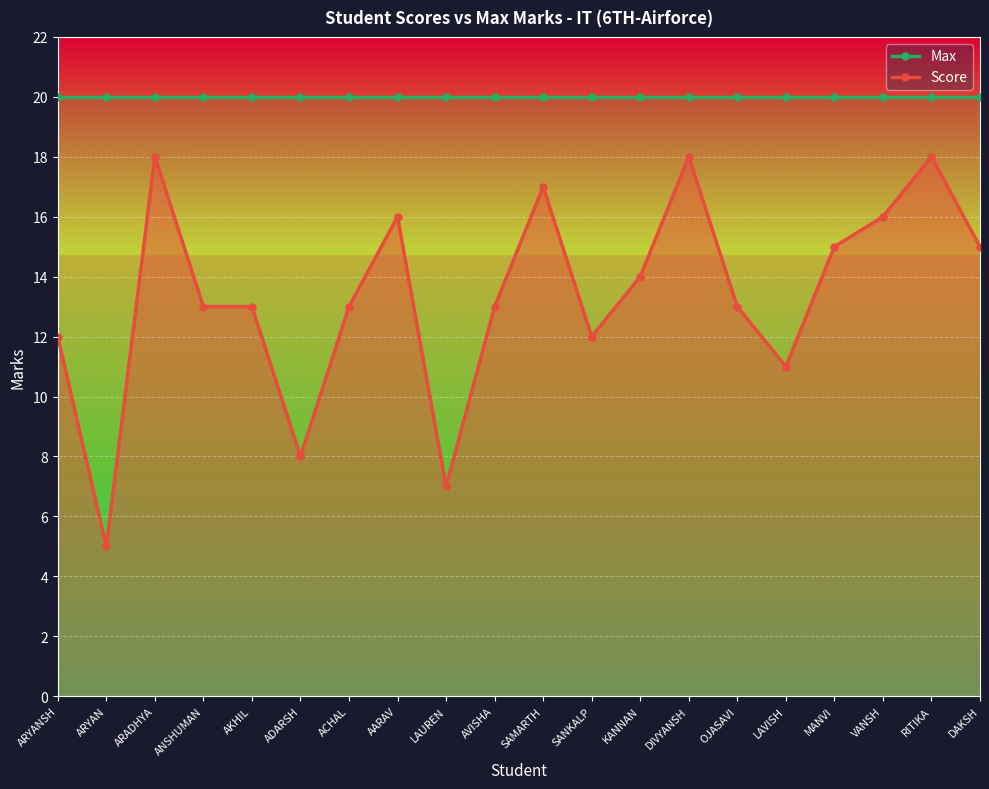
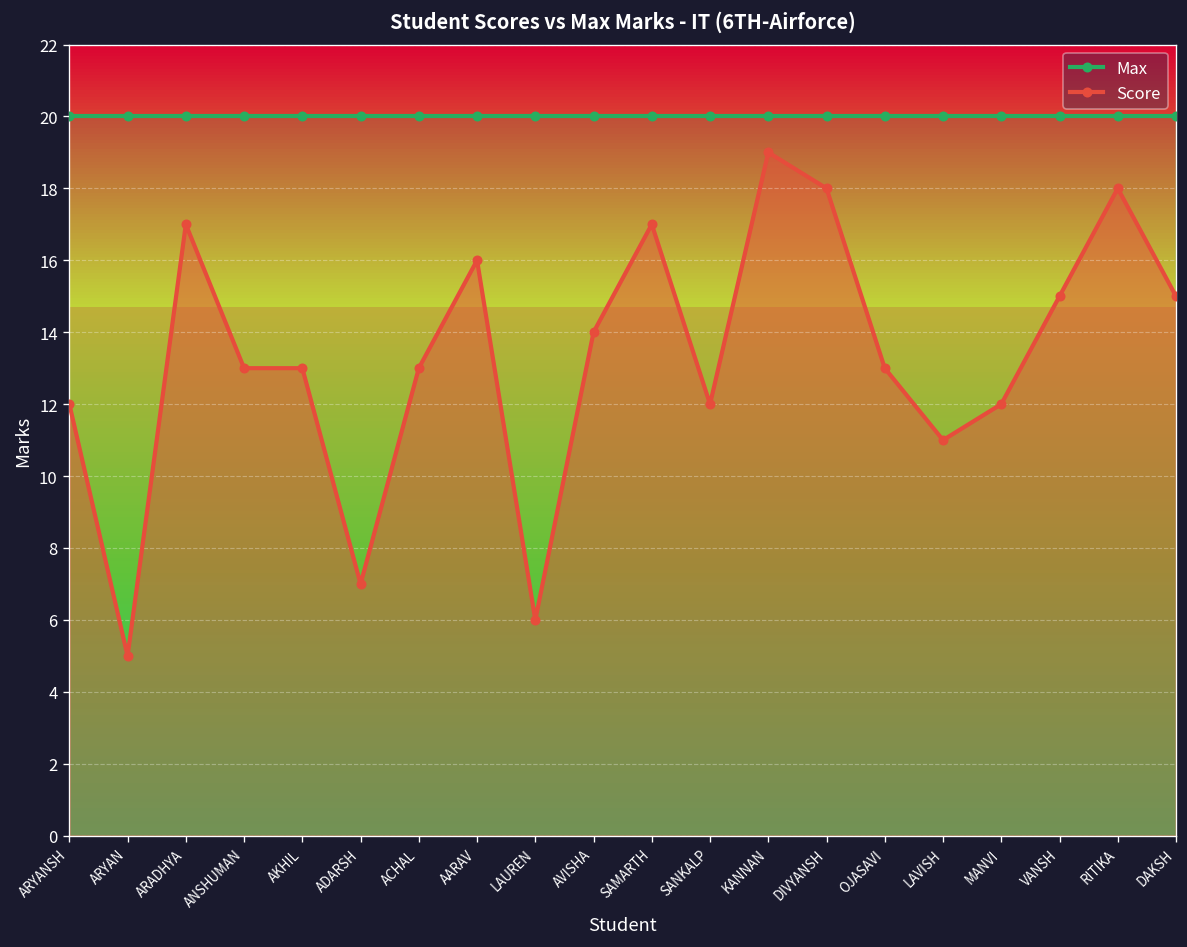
  {
    "Max": {
      "ARYANSH": 20,
      "ARYAN": 20,
      "ARADHYA": 20,
      "ANSHUMAN": 20,
      "AKHIL": 20,
      "ADARSH": 20,
      "ACHAL": 20,
      "AARAV": 20,
      "LAUREN": 20,
      "AVISHA": 20,
      "SAMARTH": 20,
      "SANKALP": 20,
      "KANNAN": 20,
      "DIVYANSH": 20,
      "OJASAVI": 20,
      "LAVISH": 20,
      "MANVI": 20,
      "VANSH": 20,
      "RITIKA": 20,
      "DAKSH": 20
    },
    "Score": {
      "ARYANSH": 12,
      "ARYAN": 5,
-     "ARADHYA": 18,
+     "ARADHYA": 17,
      "ANSHUMAN": 13,
      "AKHIL": 13,
-     "ADARSH": 8,
+     "ADARSH": 7,
      "ACHAL": 13,
      "AARAV": 16,
-     "LAUREN": 7,
-     "AVISHA": 13,
+     "LAUREN": 6,
+     "AVISHA": 14,
      "SAMARTH": 17,
      "SANKALP": 12,
-     "KANNAN": 14,
+     "KANNAN": 19,
      "DIVYANSH": 18,
      "OJASAVI": 13,
      "LAVISH": 11,
-     "MANVI": 15,
-     "VANSH": 16,
+     "MANVI": 12,
+     "VANSH": 15,
      "RITIKA": 18,
      "DAKSH": 15
    }
  }
